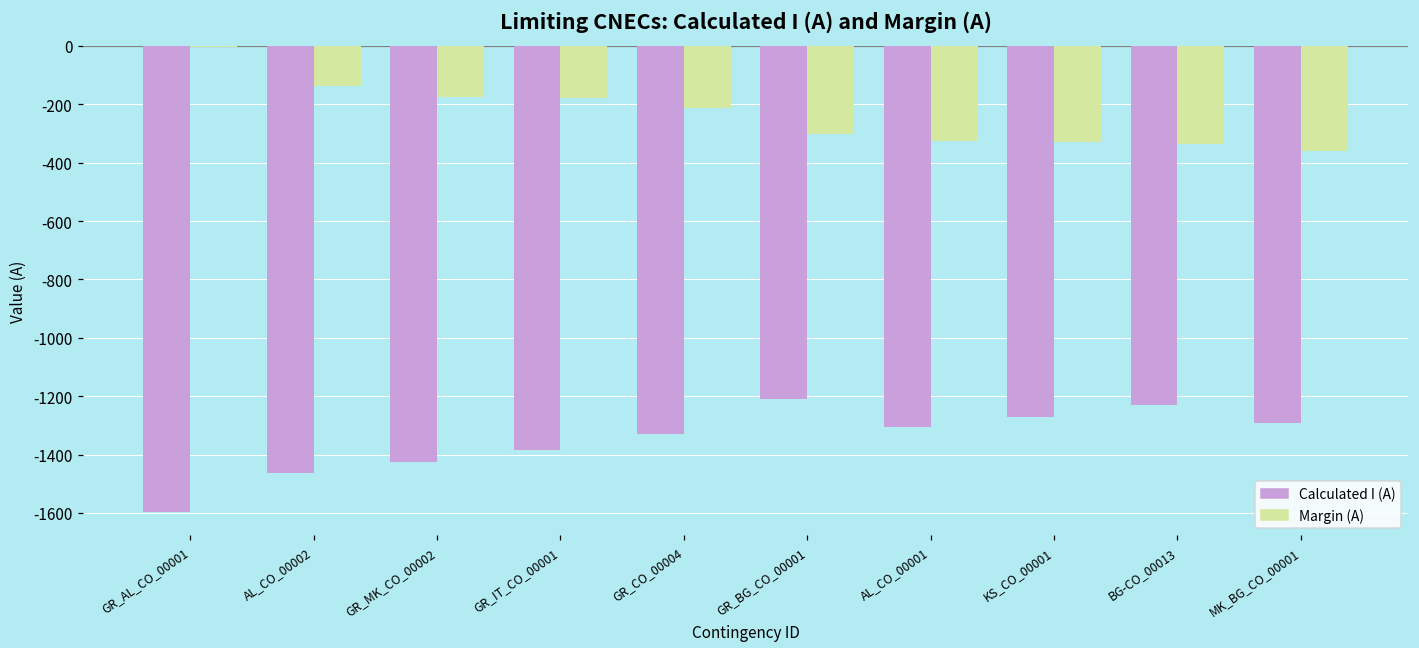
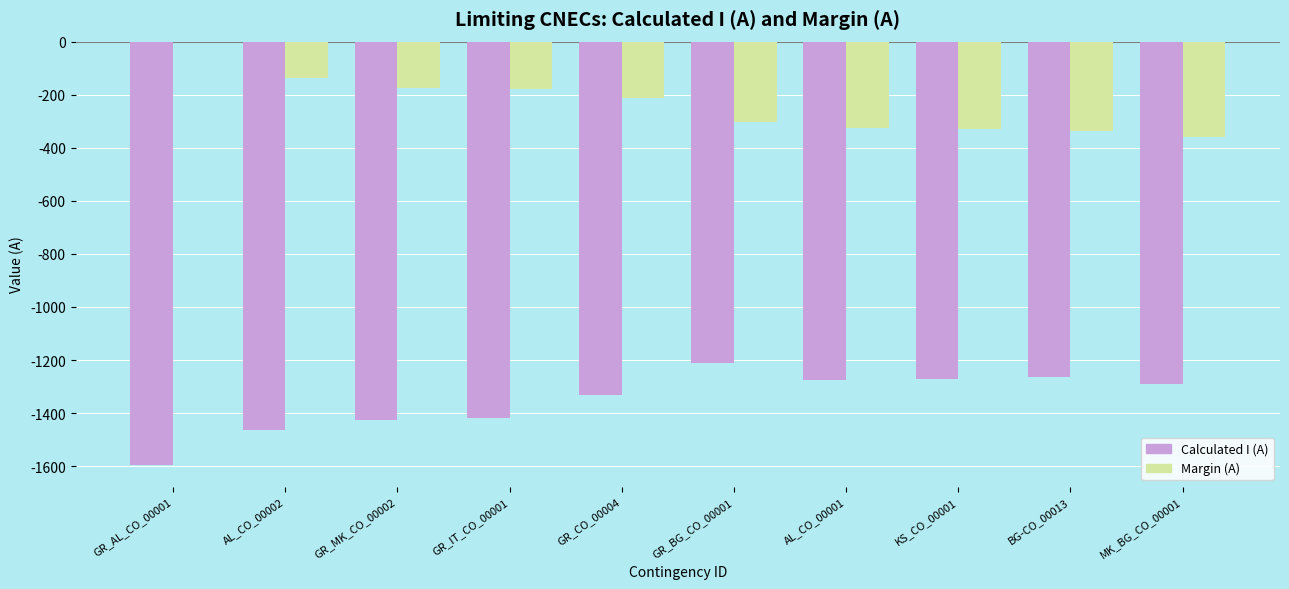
  {
    "Calculated I (A)": {
      "GR_AL_CO_00001": -1600,
      "AL_CO_00002": -1460,
      "GR_MK_CO_00002": -1430,
-     "GR_IT_CO_00001": -1380,
+     "GR_IT_CO_00001": -1420,
      "GR_CO_00004": -1330,
      "GR_BG_CO_00001": -1210,
-     "AL_CO_00001": -1310,
+     "AL_CO_00001": -1270,
      "KS_CO_00001": -1270,
-     "BG-CO_00013": -1230,
+     "BG-CO_00013": -1260,
      "MK_BG_CO_00001": -1290
    },
    "Margin (A)": {
      "AL_CO_00002": -140,
      "GR_MK_CO_00002": -170,
      "GR_IT_CO_00001": -180,
      "GR_CO_00004": -210,
      "GR_BG_CO_00001": -300,
      "AL_CO_00001": -330,
      "KS_CO_00001": -330,
      "BG-CO_00013": -340,
      "MK_BG_CO_00001": -360
    }
  }
